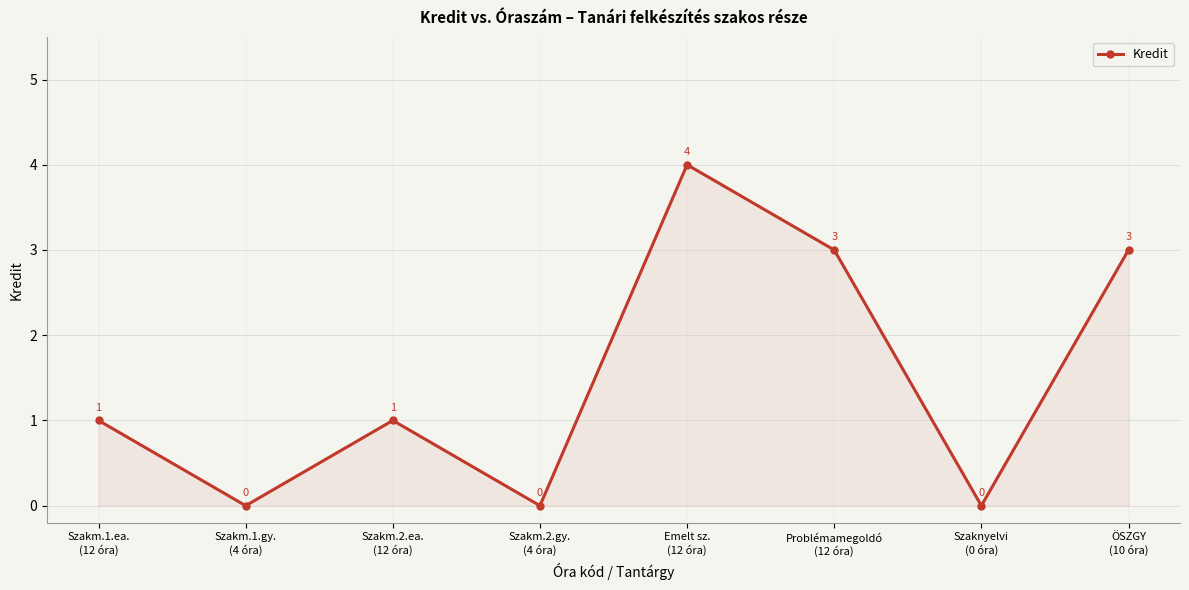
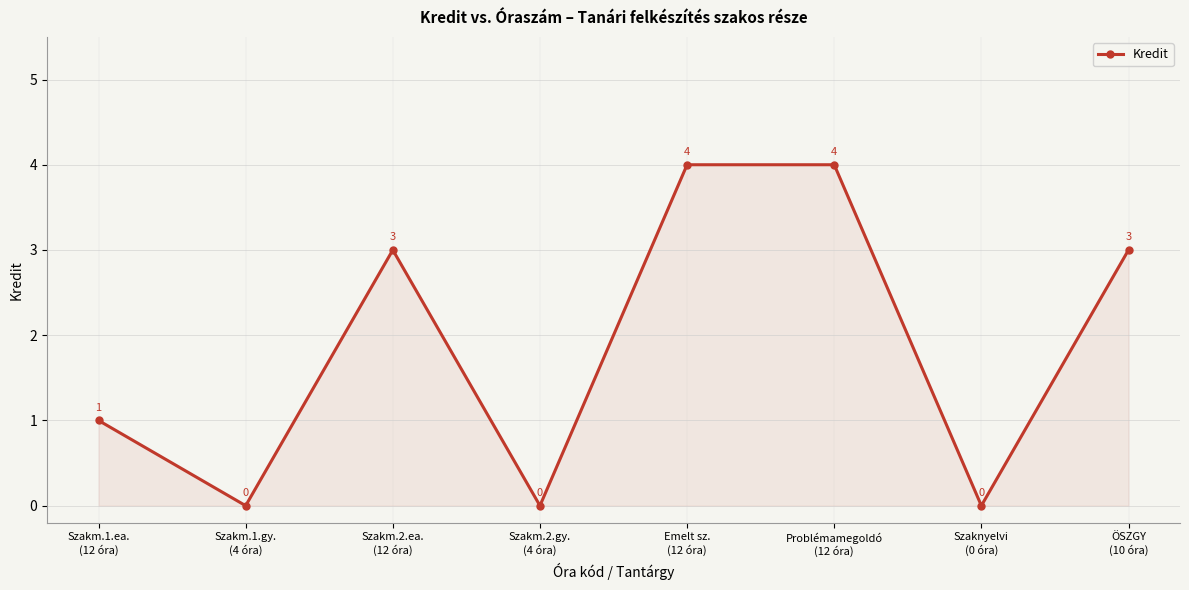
  {
    "Szakm.1.ea. (12 óra)": 1,
    "Szakm.1.gy. (4 óra)": 0,
-   "Szakm.2.ea. (12 óra)": 1,
+   "Szakm.2.ea. (12 óra)": 3,
    "Szakm.2.gy. (4 óra)": 0,
    "Emelt sz. (12 óra)": 4,
-   "Problémamegoldó (12 óra)": 3,
+   "Problémamegoldó (12 óra)": 4,
    "Szaknyelvi (0 óra)": 0,
    "ÖSZGY (10 óra)": 3
  }
